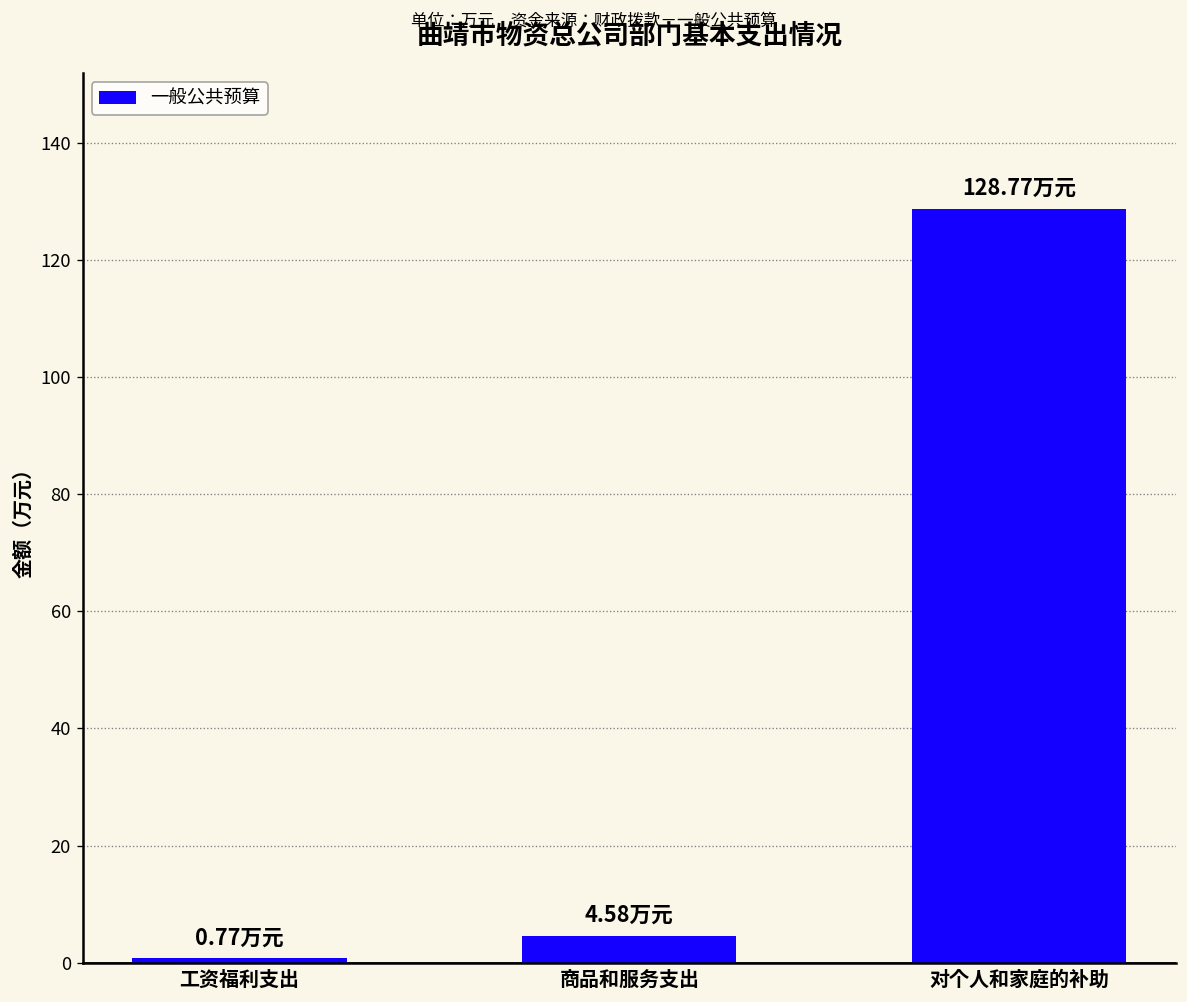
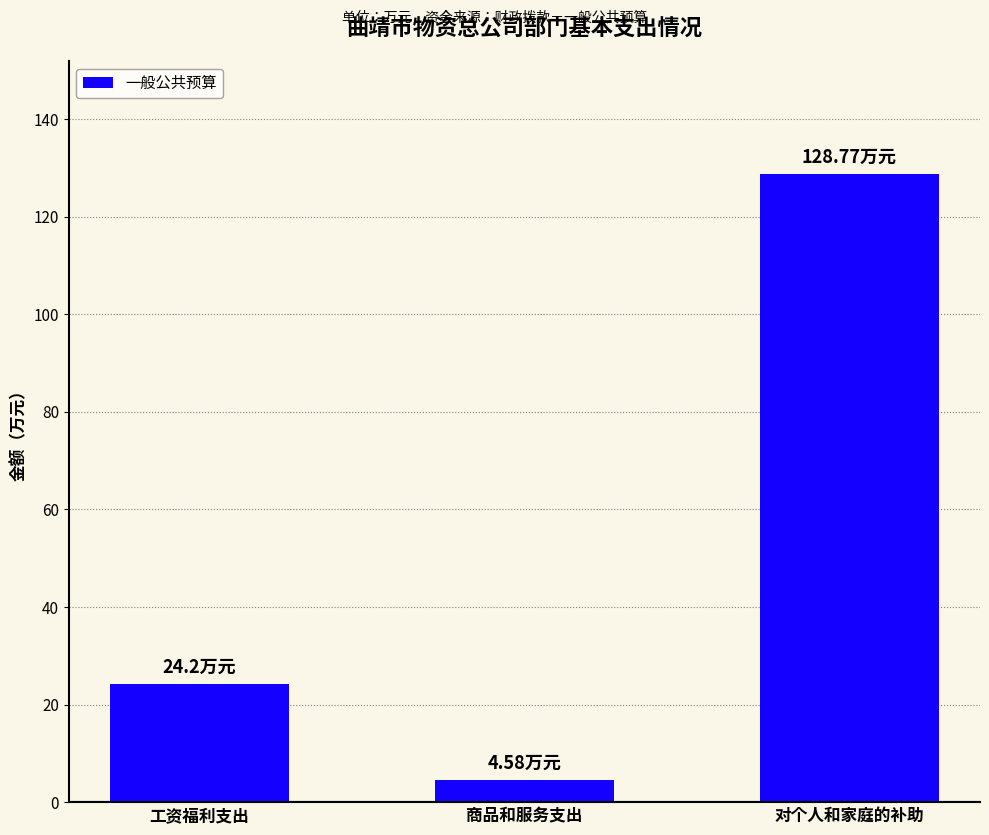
  {
-   "工资福利支出": 0.77,
+   "工资福利支出": 24.2,
    "商品和服务支出": 4.58,
    "对个人和家庭的补助": 128.77
  }
